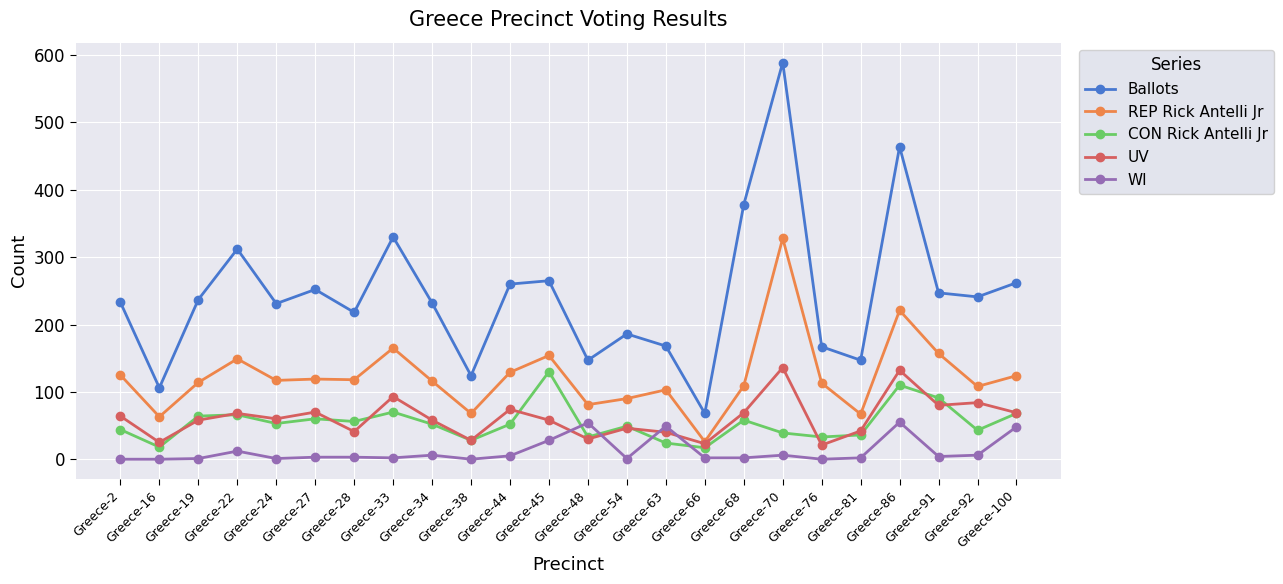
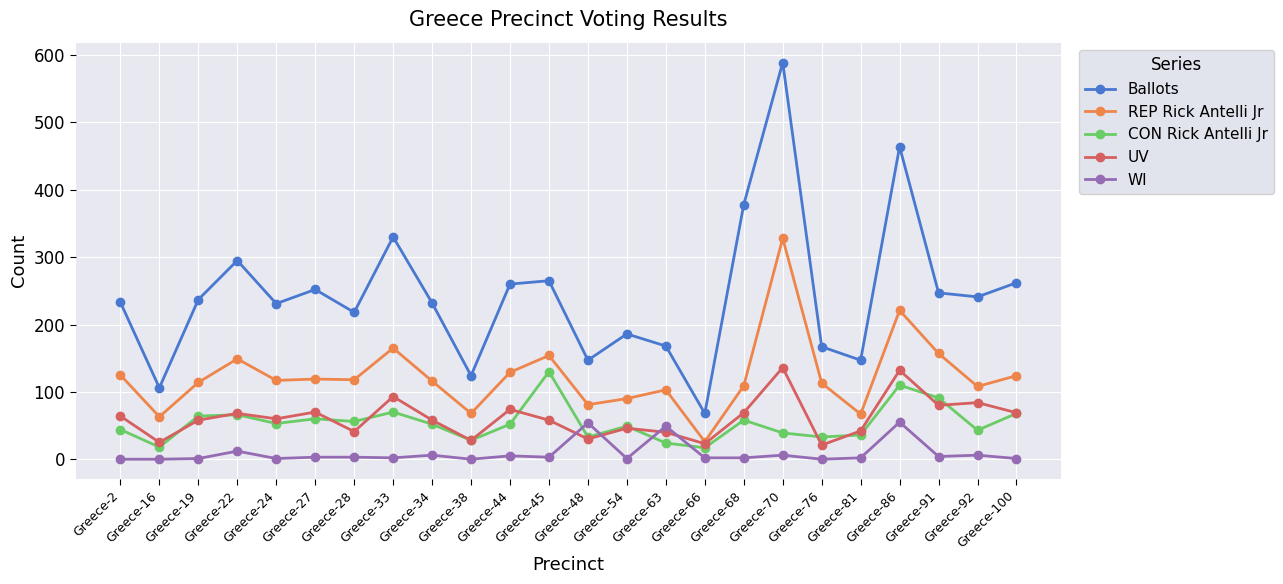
  {
    "Ballots": {
      "Greece-2": 230,
      "Greece-16": 110,
      "Greece-19": 240,
-     "Greece-22": 310,
+     "Greece-22": 300,
      "Greece-24": 230,
      "Greece-27": 250,
      "Greece-28": 220,
      "Greece-33": 330,
      "Greece-34": 230,
      "Greece-38": 120,
      "Greece-44": 260,
      "Greece-45": 270,
      "Greece-48": 150,
      "Greece-54": 190,
      "Greece-63": 170,
      "Greece-66": 70,
      "Greece-68": 380,
      "Greece-70": 590,
      "Greece-76": 170,
      "Greece-81": 150,
      "Greece-86": 460,
      "Greece-91": 250,
      "Greece-92": 240,
      "Greece-100": 260
    },
    "CON Rick Antelli Jr": {
      "Greece-2": 40,
      "Greece-16": 20,
      "Greece-19": 60,
      "Greece-24": 50,
      "Greece-27": 60,
      "Greece-28": 60,
      "Greece-33": 70,
      "Greece-34": 50,
      "Greece-44": 50,
      "Greece-45": 130,
      "Greece-63": 20,
      "Greece-66": 20,
      "Greece-68": 60,
      "Greece-70": 40,
      "Greece-76": 30,
      "Greece-81": 40,
      "Greece-86": 110,
      "Greece-91": 90,
      "Greece-92": 40
    },
    "WI": {
      "Greece-2": 0,
      "Greece-16": 0,
      "Greece-19": 0,
      "Greece-22": 10,
      "Greece-24": 0,
      "Greece-27": 0,
      "Greece-28": 0,
      "Greece-33": 0,
      "Greece-34": 10,
      "Greece-38": 0,
      "Greece-44": 10,
-     "Greece-45": 30,
+     "Greece-45": 0,
      "Greece-48": 50,
      "Greece-54": 0,
      "Greece-63": 50,
      "Greece-66": 0,
      "Greece-68": 0,
      "Greece-70": 10,
      "Greece-76": 0,
      "Greece-81": 0,
      "Greece-86": 60,
      "Greece-91": 0,
      "Greece-92": 10,
-     "Greece-100": 50
+     "Greece-100": 0
    }
  }
